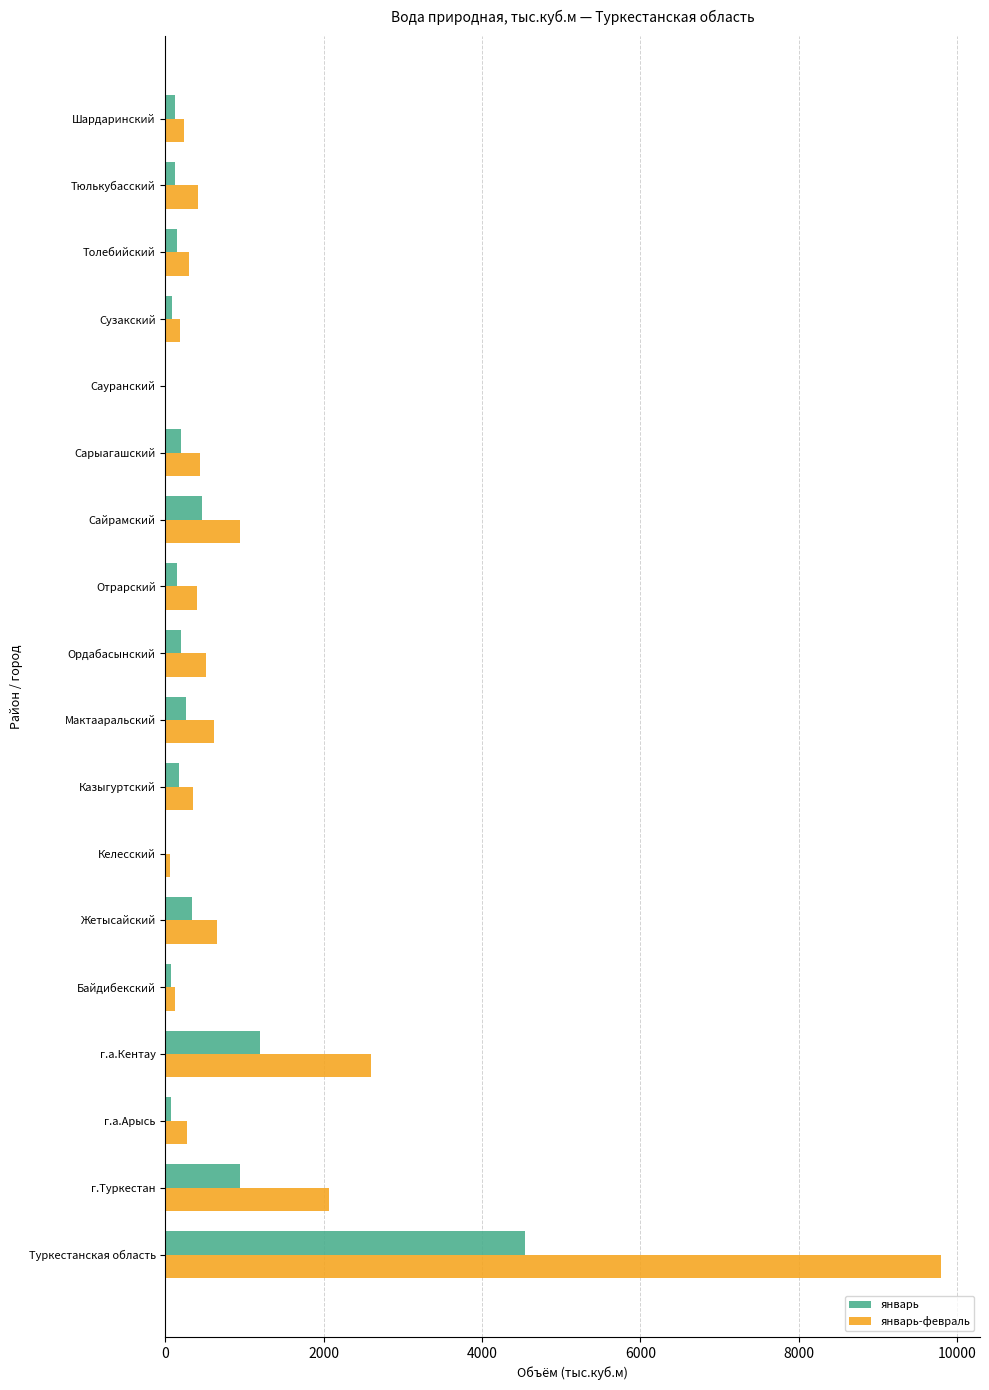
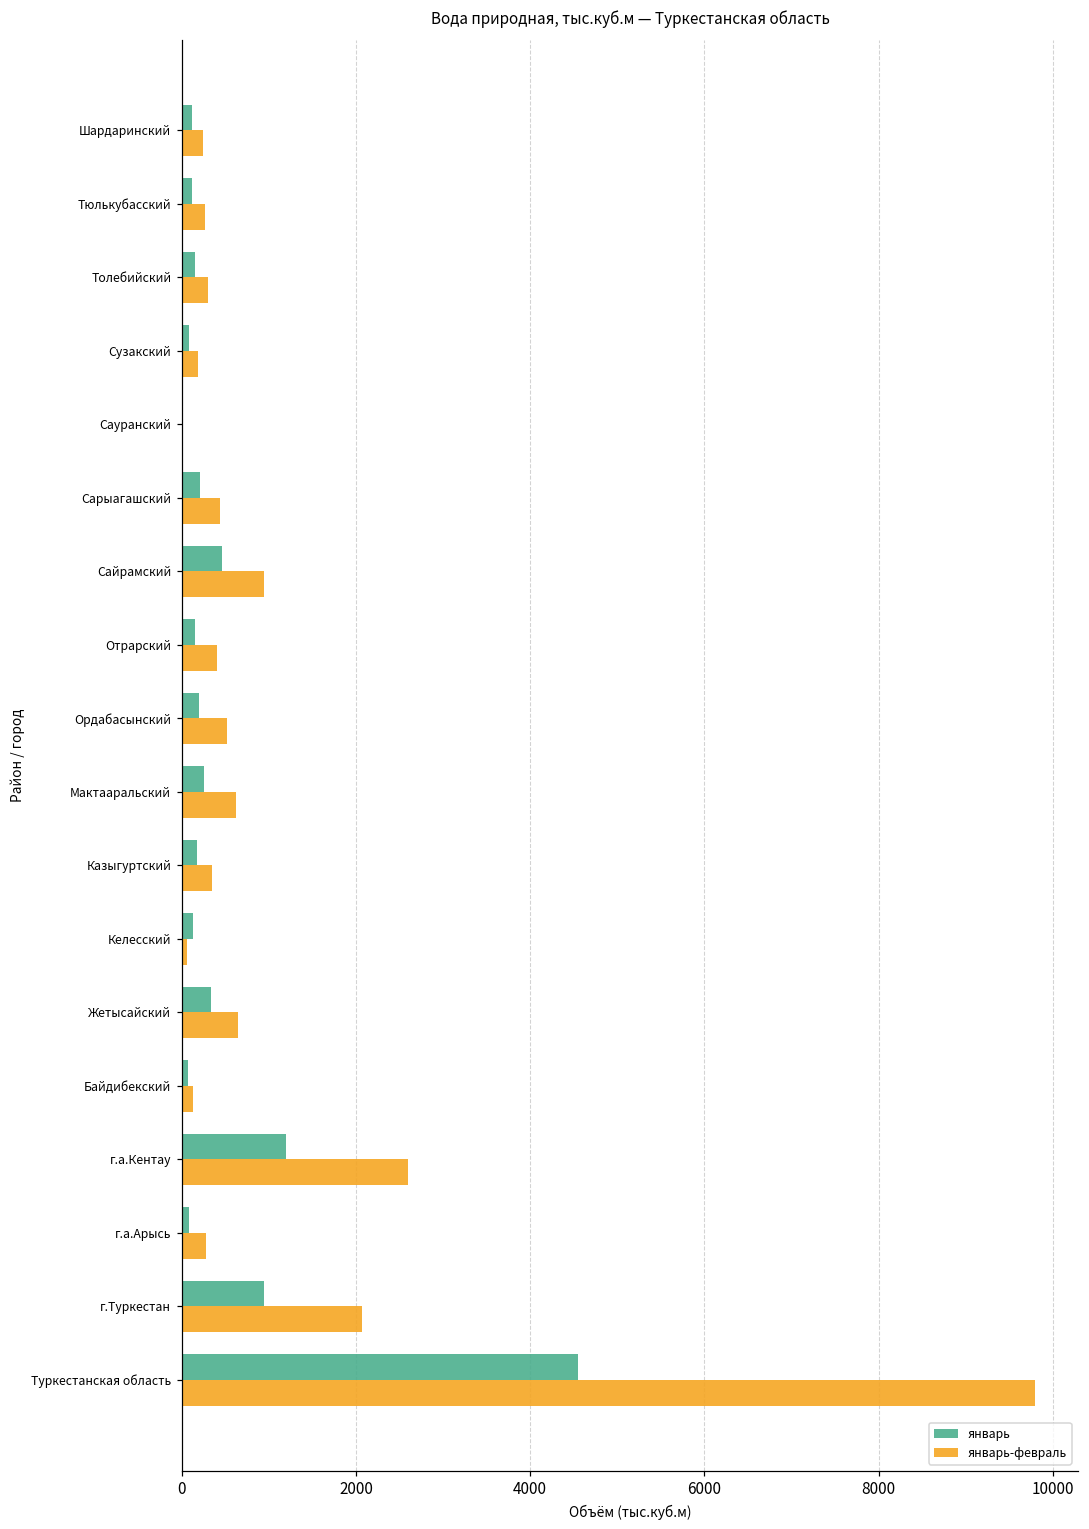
  {
    "январь": {
      "Шардаринский": 100,
      "Тюлькубасский": 100,
      "Толебийский": 200,
      "Сузакский": 100,
      "Сарыагашский": 200,
      "Сайрамский": 500,
      "Отрарский": 100,
      "Ордабасынский": 200,
      "Мактааральский": 300,
      "Казыгуртский": 200,
-     "Келесский": 0,
+     "Келесский": 100,
      "Жетысайский": 300,
      "Байдибекский": 100,
      "г.а.Кентау": 1200,
      "г.а.Арысь": 100,
      "г.Туркестан": 900,
      "Туркестанская область": 4500
    },
    "январь-февраль": {
      "Шардаринский": 200,
-     "Тюлькубасский": 400,
+     "Тюлькубасский": 300,
      "Толебийский": 300,
      "Сузакский": 200,
      "Сарыагашский": 400,
      "Сайрамский": 900,
      "Отрарский": 400,
      "Ордабасынский": 500,
      "Мактааральский": 600,
      "Казыгуртский": 400,
      "Келесский": 100,
      "Жетысайский": 600,
      "Байдибекский": 100,
      "г.а.Кентау": 2600,
      "г.а.Арысь": 300,
      "г.Туркестан": 2100,
      "Туркестанская область": 9800
    }
  }
